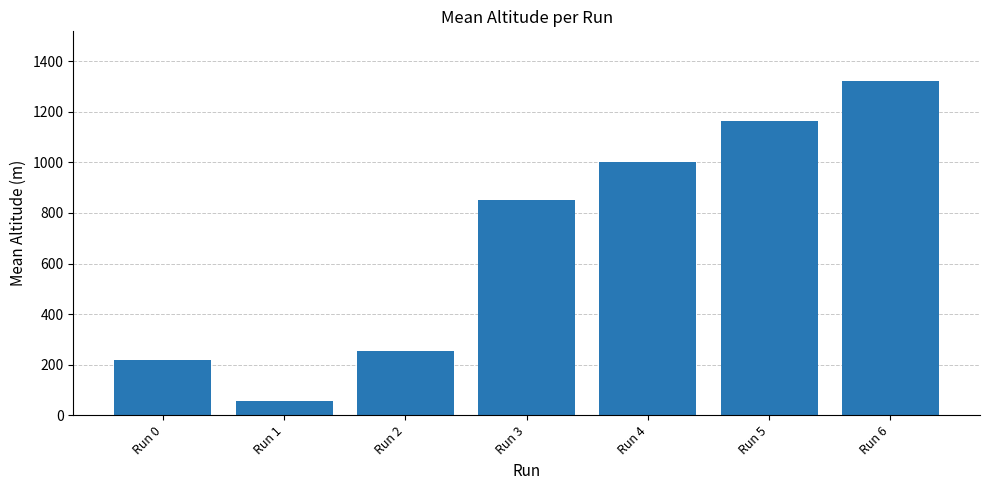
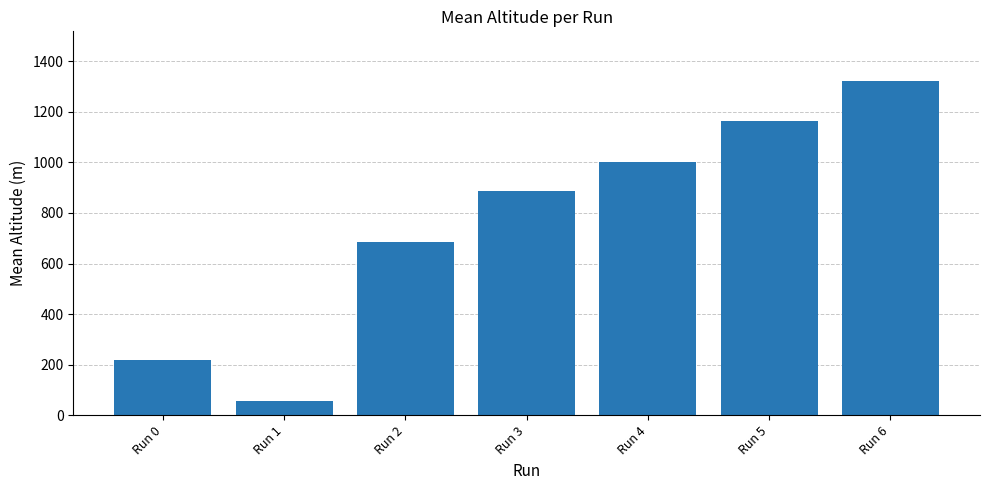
  {
    "Run 0": 220,
    "Run 1": 60,
-   "Run 2": 260,
-   "Run 3": 850,
+   "Run 2": 690,
+   "Run 3": 890,
    "Run 4": 1000,
    "Run 5": 1160,
    "Run 6": 1320
  }
